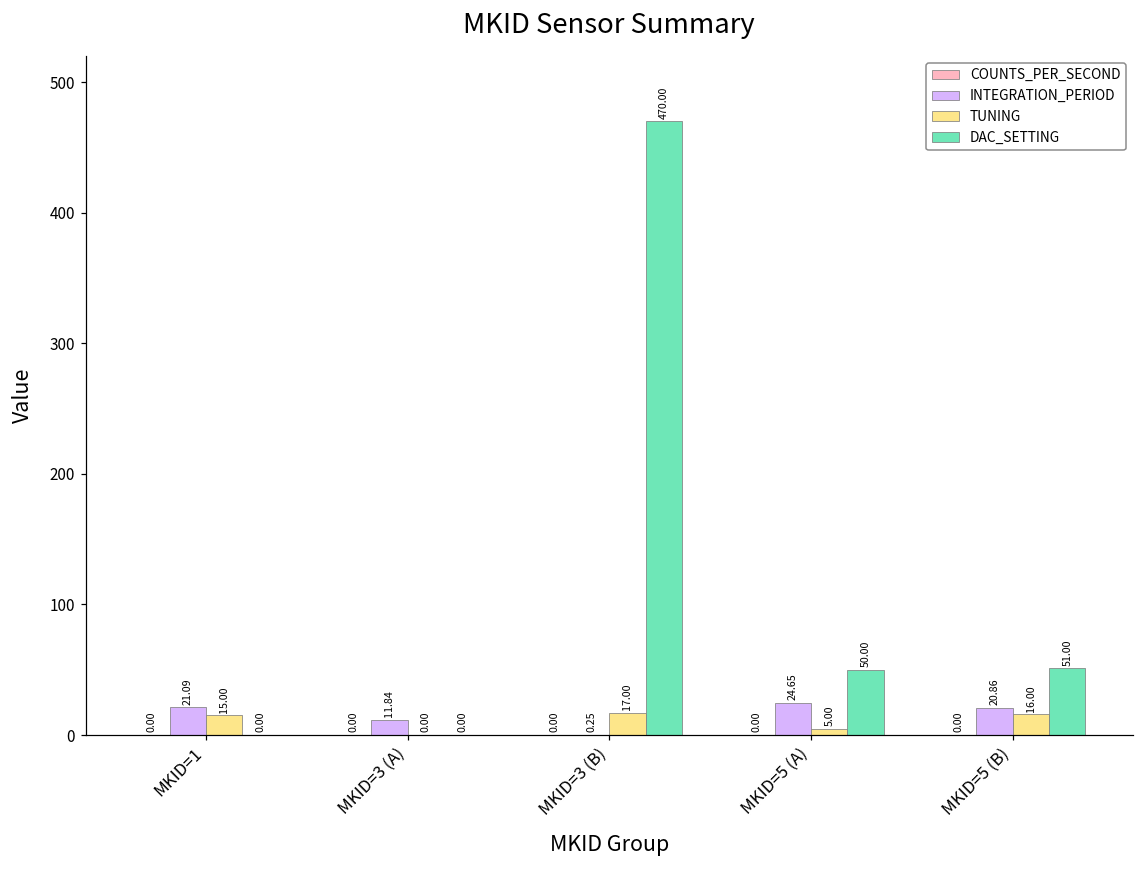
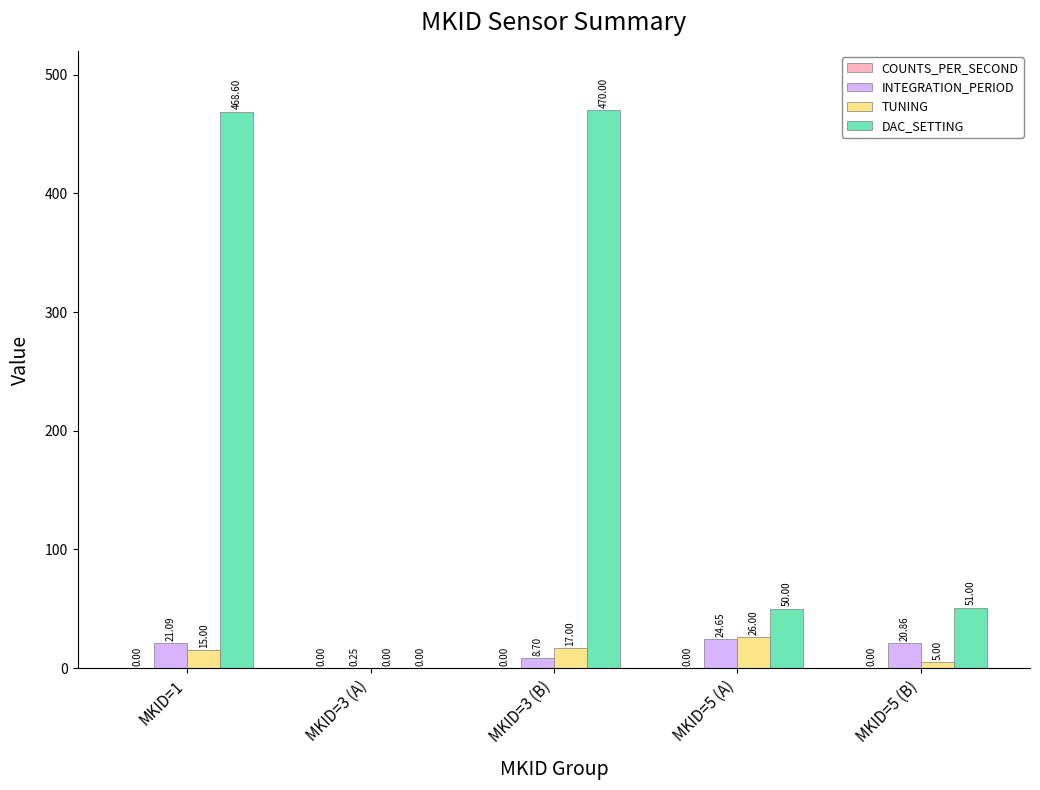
  {
    "COUNTS_PER_SECOND": {
      "MKID=1": 0.00,
      "MKID=3 (A)": 0.00,
      "MKID=3 (B)": 0.00,
      "MKID=5 (A)": 0.00,
      "MKID=5 (B)": 0.00
    },
    "INTEGRATION_PERIOD": {
      "MKID=1": 21.09,
-     "MKID=3 (A)": 11.84,
-     "MKID=3 (B)": 0.25,
+     "MKID=3 (A)": 0.25,
+     "MKID=3 (B)": 8.70,
      "MKID=5 (A)": 24.65,
      "MKID=5 (B)": 20.86
    },
    "TUNING": {
      "MKID=1": 15.00,
      "MKID=3 (A)": 0.00,
      "MKID=3 (B)": 17.00,
-     "MKID=5 (A)": 5.00,
-     "MKID=5 (B)": 16.00
+     "MKID=5 (A)": 26.00,
+     "MKID=5 (B)": 5.00
    },
    "DAC_SETTING": {
-     "MKID=1": 0.00,
+     "MKID=1": 468.60,
      "MKID=3 (A)": 0.00,
      "MKID=3 (B)": 470.00,
      "MKID=5 (A)": 50.00,
      "MKID=5 (B)": 51.00
    }
  }
